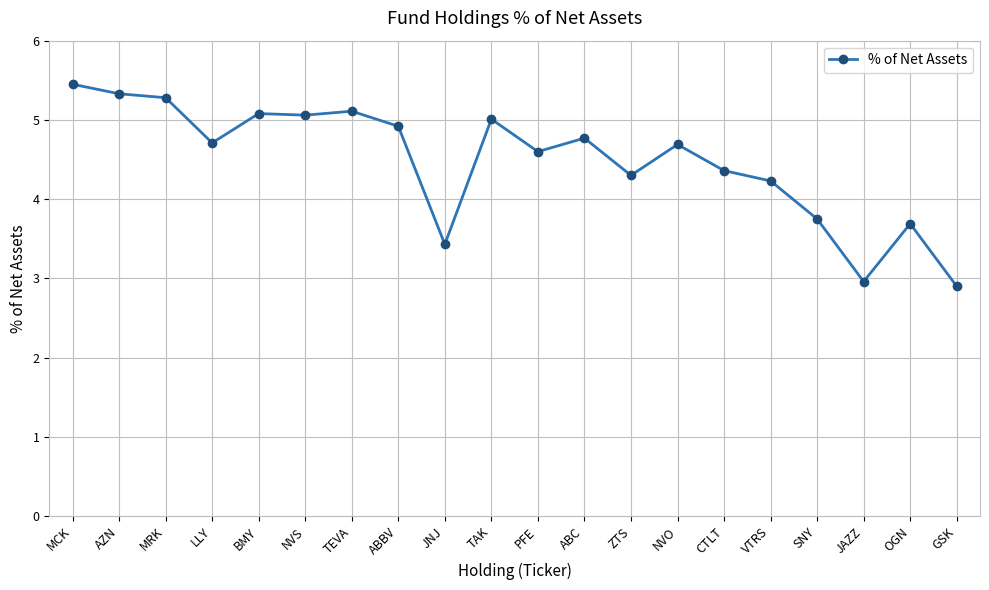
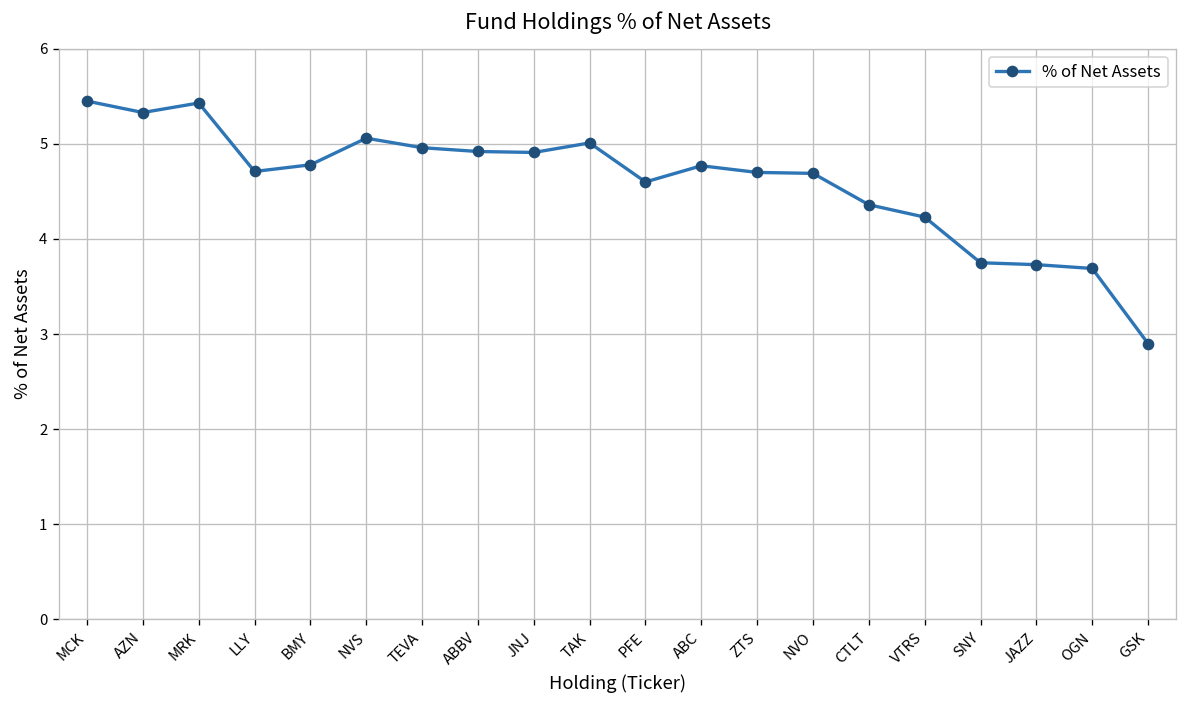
  {
    "MCK": 5.5,
    "AZN": 5.3,
-   "MRK": 5.3,
+   "MRK": 5.4,
    "LLY": 4.7,
-   "BMY": 5.1,
+   "BMY": 4.8,
    "NVS": 5.1,
-   "TEVA": 5.1,
+   "TEVA": 5.0,
    "ABBV": 4.9,
-   "JNJ": 3.4,
+   "JNJ": 4.9,
    "TAK": 5.0,
    "PFE": 4.6,
    "ABC": 4.8,
-   "ZTS": 4.3,
+   "ZTS": 4.7,
    "NVO": 4.7,
    "CTLT": 4.4,
    "VTRS": 4.2,
    "SNY": 3.8,
-   "JAZZ": 3.0,
+   "JAZZ": 3.7,
    "OGN": 3.7,
    "GSK": 2.9
  }
